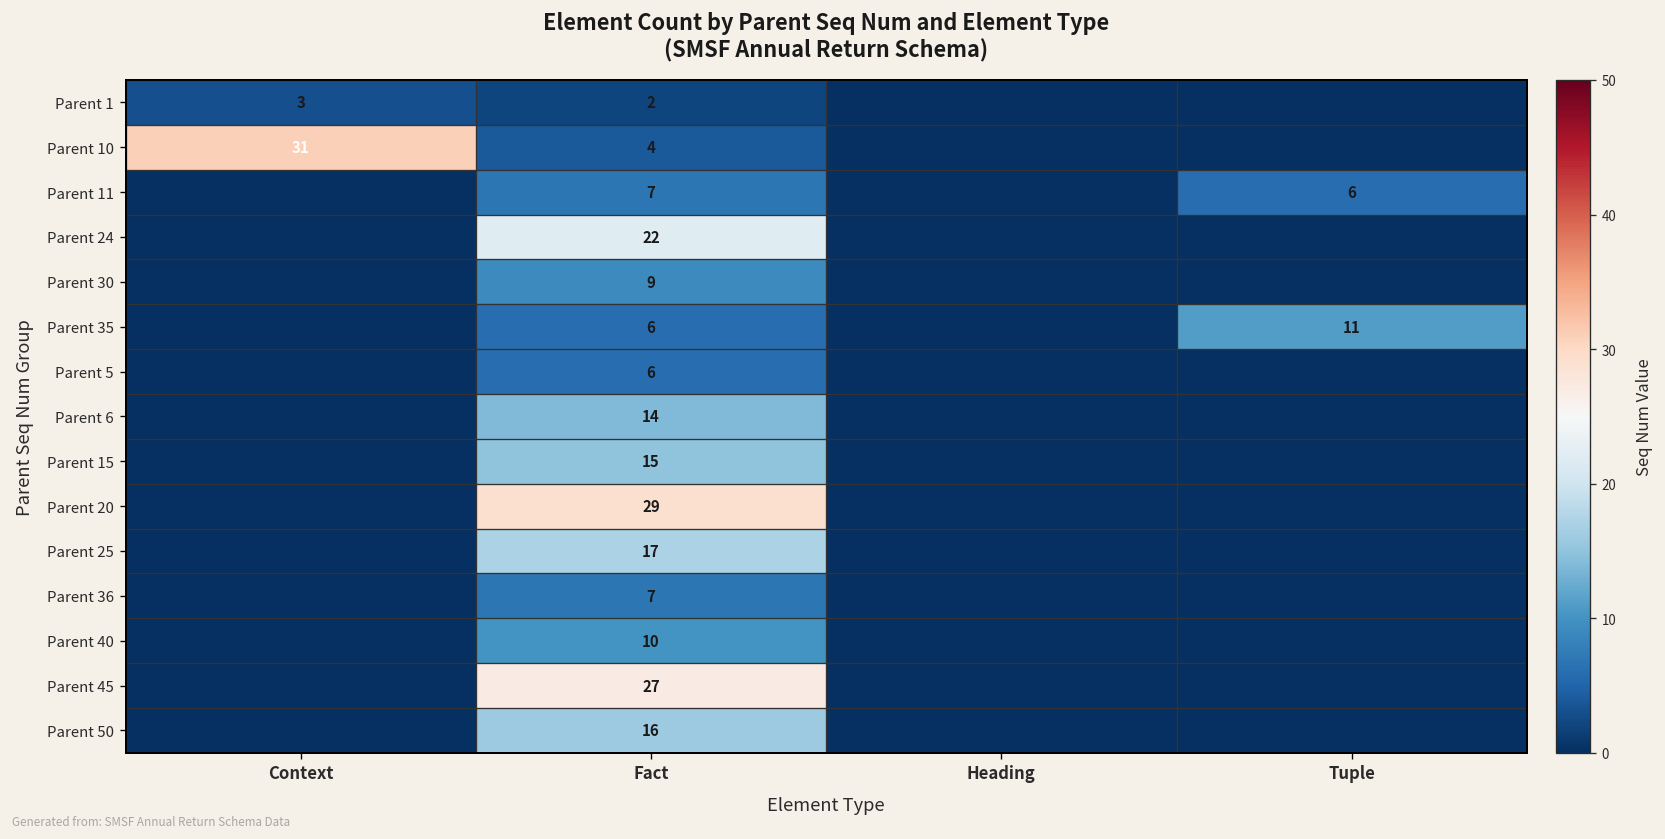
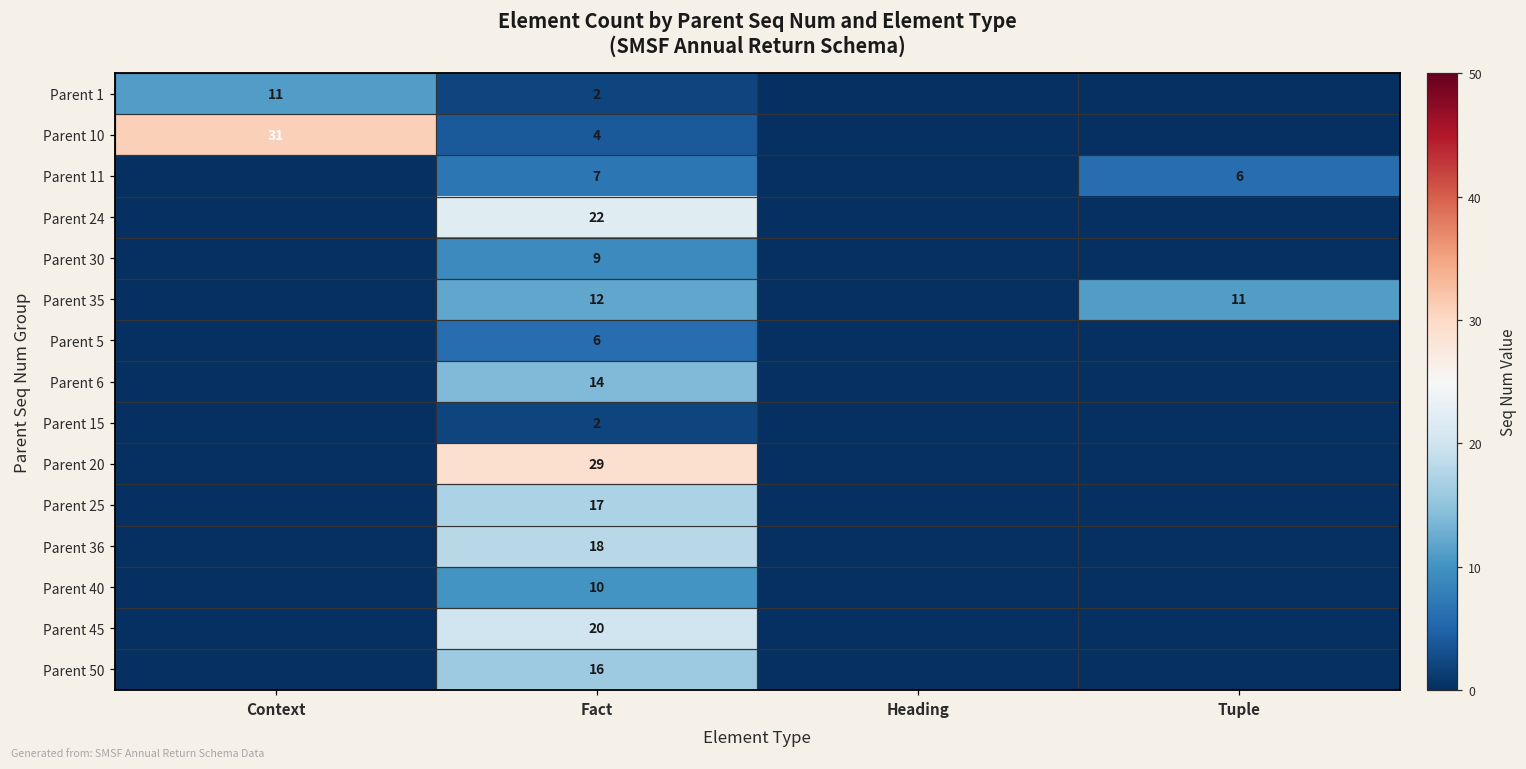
  {
    "Parent 1": {
-     "Context": 3,
+     "Context": 11,
      "Fact": 2
    },
    "Parent 10": {
      "Context": 31,
      "Fact": 4
    },
    "Parent 11": {
      "Fact": 7,
      "Tuple": 6
    },
    "Parent 24": {
      "Fact": 22
    },
    "Parent 30": {
      "Fact": 9
    },
    "Parent 35": {
-     "Fact": 6,
+     "Fact": 12,
      "Tuple": 11
    },
    "Parent 5": {
      "Fact": 6
    },
    "Parent 6": {
      "Fact": 14
    },
    "Parent 15": {
-     "Fact": 15
+     "Fact": 2
    },
    "Parent 20": {
      "Fact": 29
    },
    "Parent 25": {
      "Fact": 17
    },
    "Parent 36": {
-     "Fact": 7
+     "Fact": 18
    },
    "Parent 40": {
      "Fact": 10
    },
    "Parent 45": {
-     "Fact": 27
+     "Fact": 20
    },
    "Parent 50": {
      "Fact": 16
    }
  }
